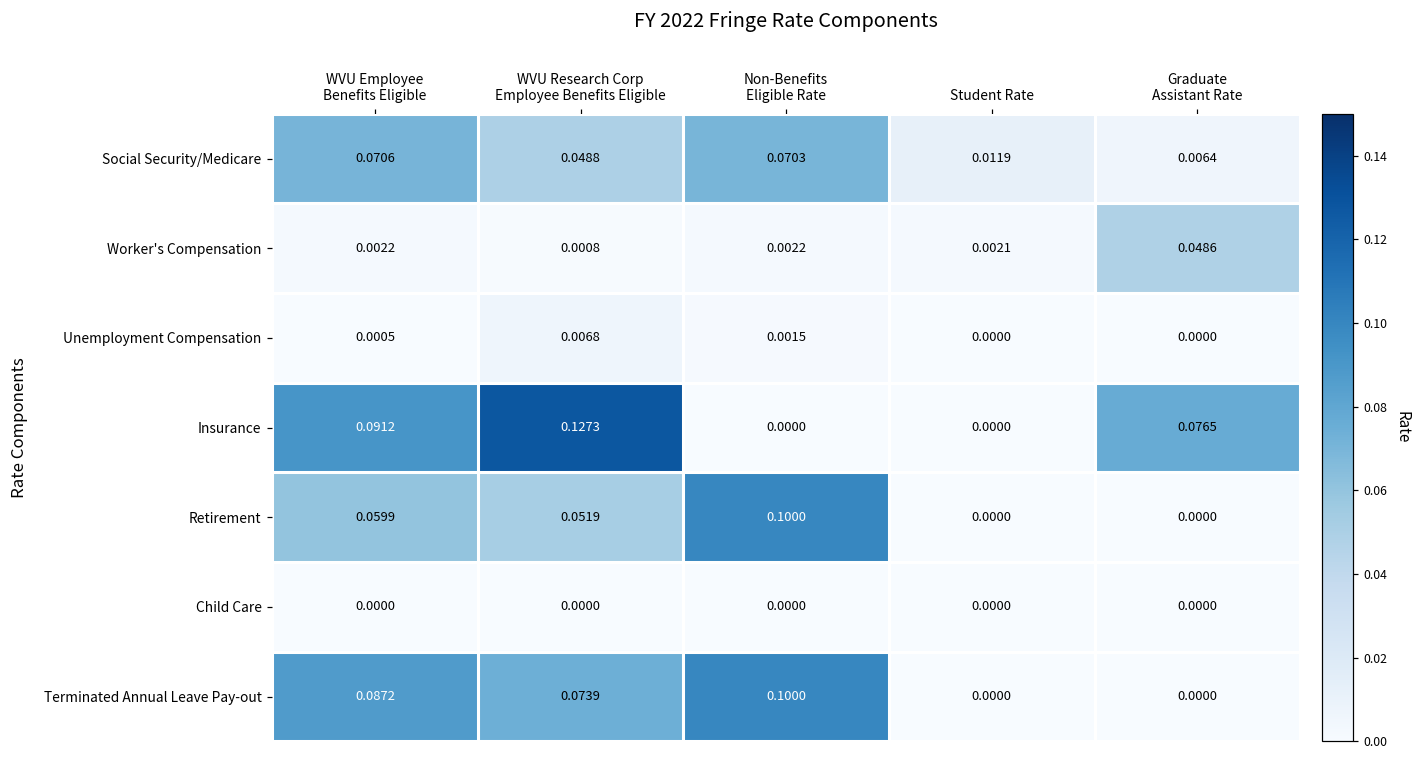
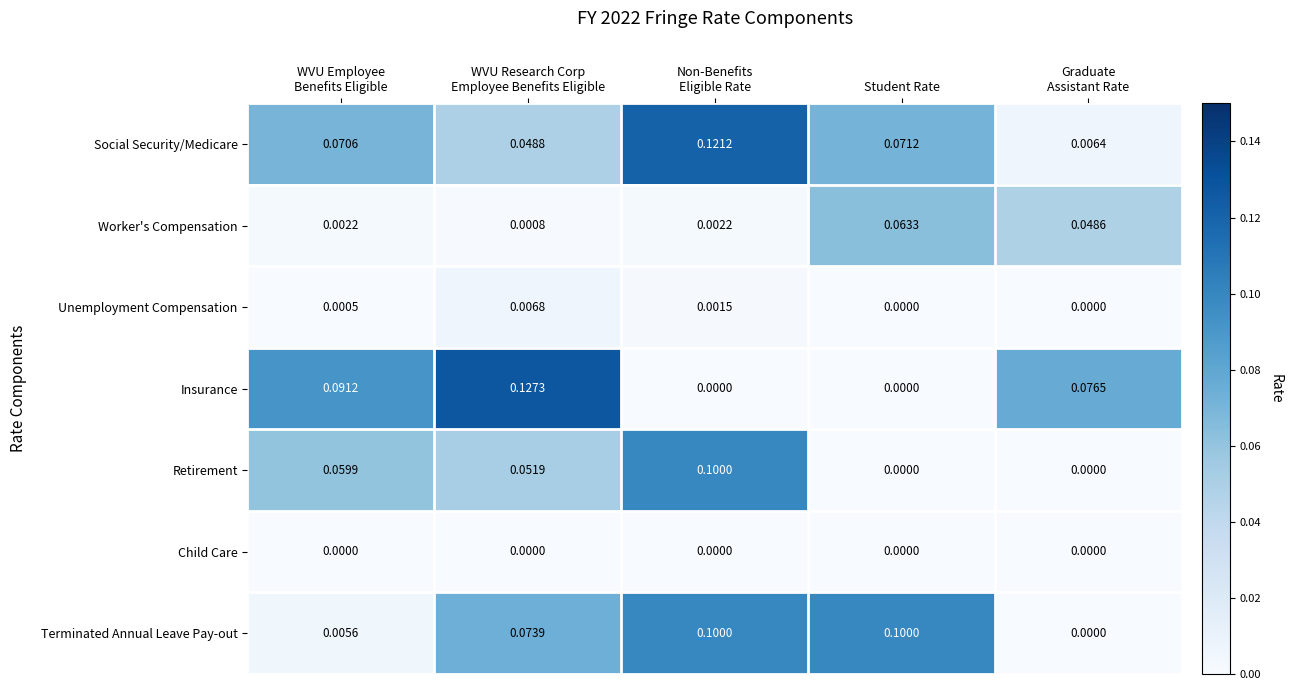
  {
    "Social Security/Medicare": {
      "WVU Employee Benefits Eligible": 0.0706,
      "WVU Research Corp Employee Benefits Eligible": 0.0488,
-     "Non-Benefits Eligible Rate": 0.0703,
-     "Student Rate": 0.0119,
+     "Non-Benefits Eligible Rate": 0.1212,
+     "Student Rate": 0.0712,
      "Graduate Assistant Rate": 0.0064
    },
    "Worker's Compensation": {
      "WVU Employee Benefits Eligible": 0.0022,
      "WVU Research Corp Employee Benefits Eligible": 0.0008,
      "Non-Benefits Eligible Rate": 0.0022,
-     "Student Rate": 0.0021,
+     "Student Rate": 0.0633,
      "Graduate Assistant Rate": 0.0486
    },
    "Unemployment Compensation": {
      "WVU Employee Benefits Eligible": 0.0005,
      "WVU Research Corp Employee Benefits Eligible": 0.0068,
      "Non-Benefits Eligible Rate": 0.0015,
      "Student Rate": 0.0000,
      "Graduate Assistant Rate": 0.0000
    },
    "Insurance": {
      "WVU Employee Benefits Eligible": 0.0912,
      "WVU Research Corp Employee Benefits Eligible": 0.1273,
      "Non-Benefits Eligible Rate": 0.0000,
      "Student Rate": 0.0000,
      "Graduate Assistant Rate": 0.0765
    },
    "Retirement": {
      "WVU Employee Benefits Eligible": 0.0599,
      "WVU Research Corp Employee Benefits Eligible": 0.0519,
      "Non-Benefits Eligible Rate": 0.1000,
      "Student Rate": 0.0000,
      "Graduate Assistant Rate": 0.0000
    },
    "Child Care": {
      "WVU Employee Benefits Eligible": 0.0000,
      "WVU Research Corp Employee Benefits Eligible": 0.0000,
      "Non-Benefits Eligible Rate": 0.0000,
      "Student Rate": 0.0000,
      "Graduate Assistant Rate": 0.0000
    },
    "Terminated Annual Leave Pay-out": {
-     "WVU Employee Benefits Eligible": 0.0872,
+     "WVU Employee Benefits Eligible": 0.0056,
      "WVU Research Corp Employee Benefits Eligible": 0.0739,
      "Non-Benefits Eligible Rate": 0.1000,
-     "Student Rate": 0.0000,
+     "Student Rate": 0.1000,
      "Graduate Assistant Rate": 0.0000
    }
  }
